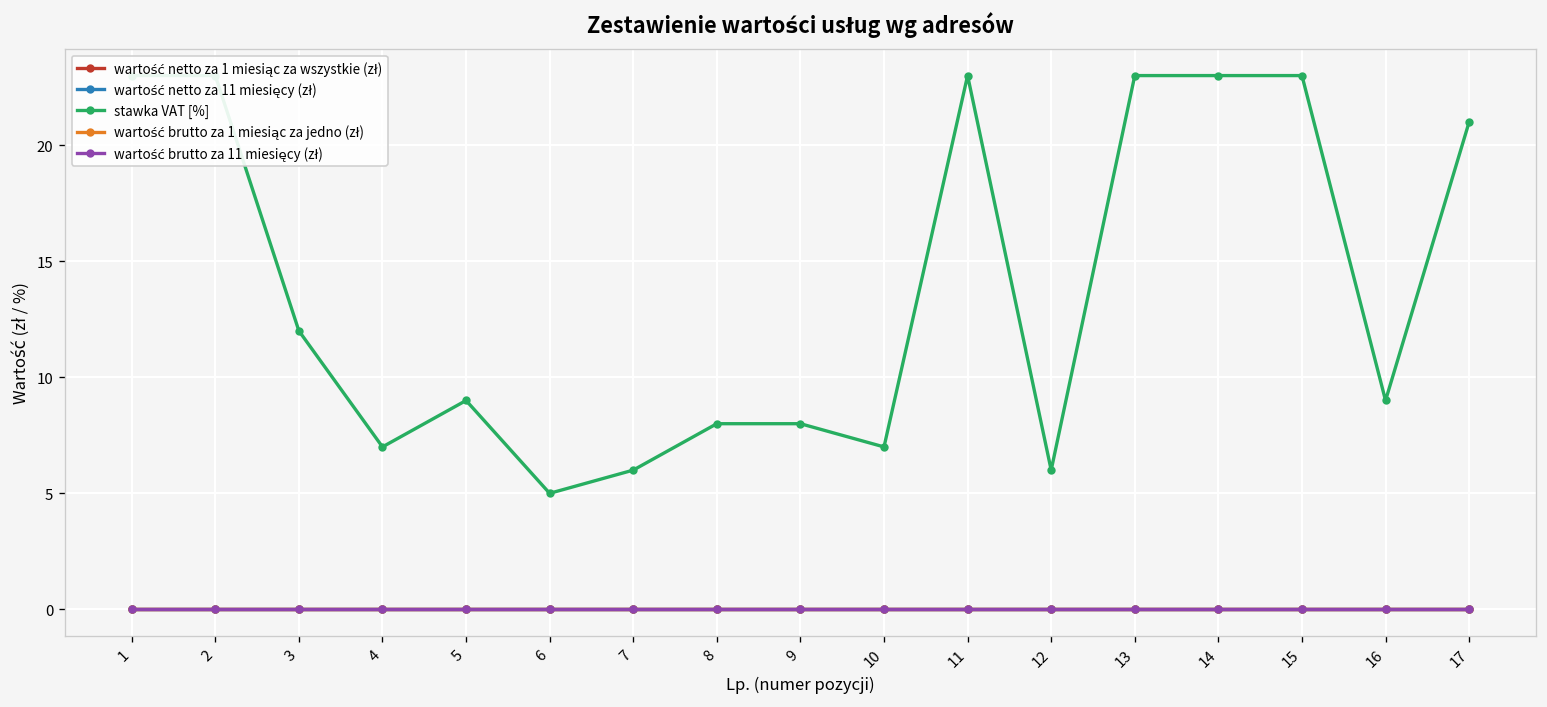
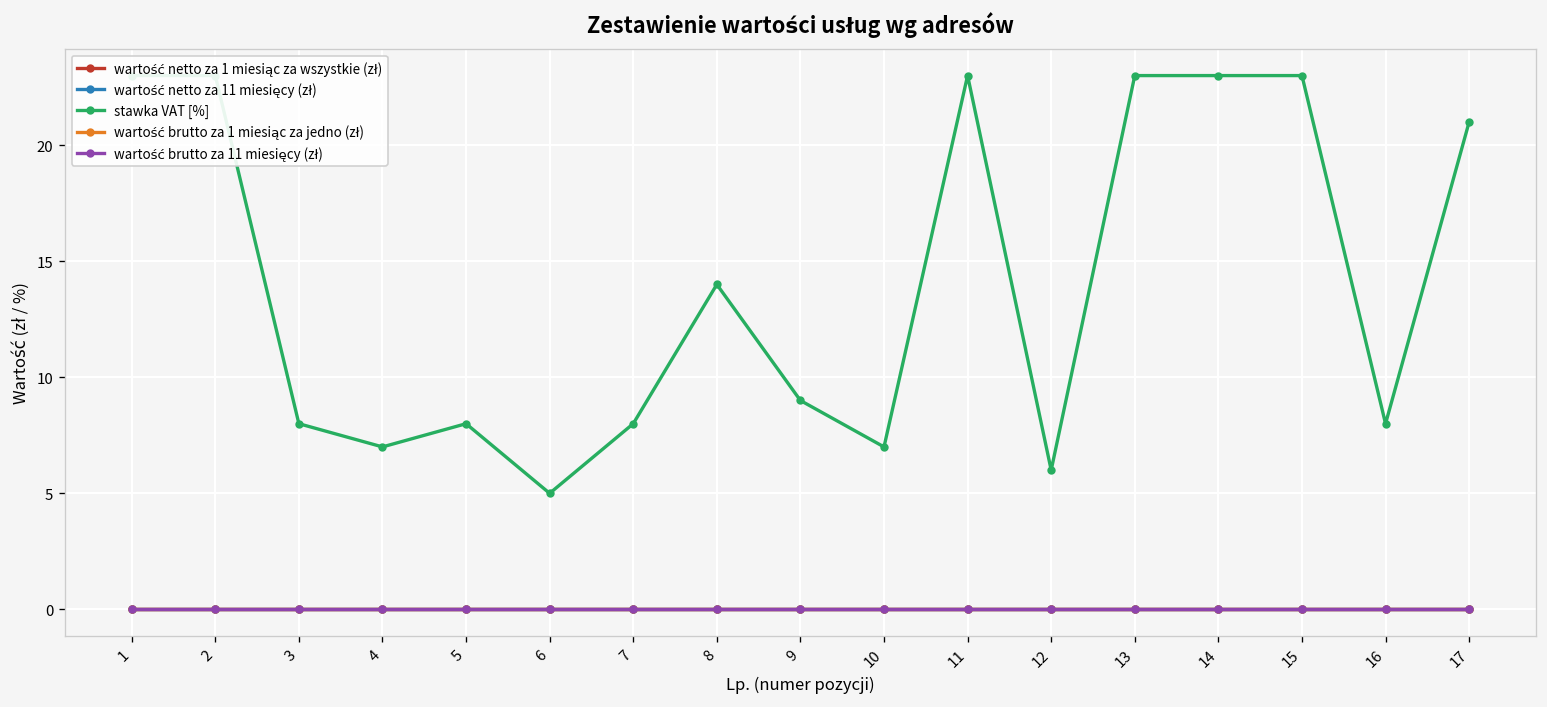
  {
    "wartość brutto za 11 miesięcy (zł)": {
      "1": 0,
      "2": 0,
      "3": 0,
      "4": 0,
      "5": 0,
      "6": 0,
      "7": 0,
      "8": 0,
      "9": 0,
      "10": 0,
      "11": 0,
      "12": 0,
      "13": 0,
      "14": 0,
      "15": 0,
      "16": 0,
      "17": 0
    },
    "stawka VAT [%]": {
-     "3": 12,
+     "3": 8,
      "4": 7,
-     "5": 9,
+     "5": 8,
      "6": 5,
-     "7": 6,
-     "8": 8,
-     "9": 8,
+     "7": 8,
+     "8": 14,
+     "9": 9,
      "10": 7,
      "11": 23,
      "12": 6,
      "13": 23,
      "14": 23,
      "15": 23,
-     "16": 9,
+     "16": 8,
      "17": 21
    }
  }
